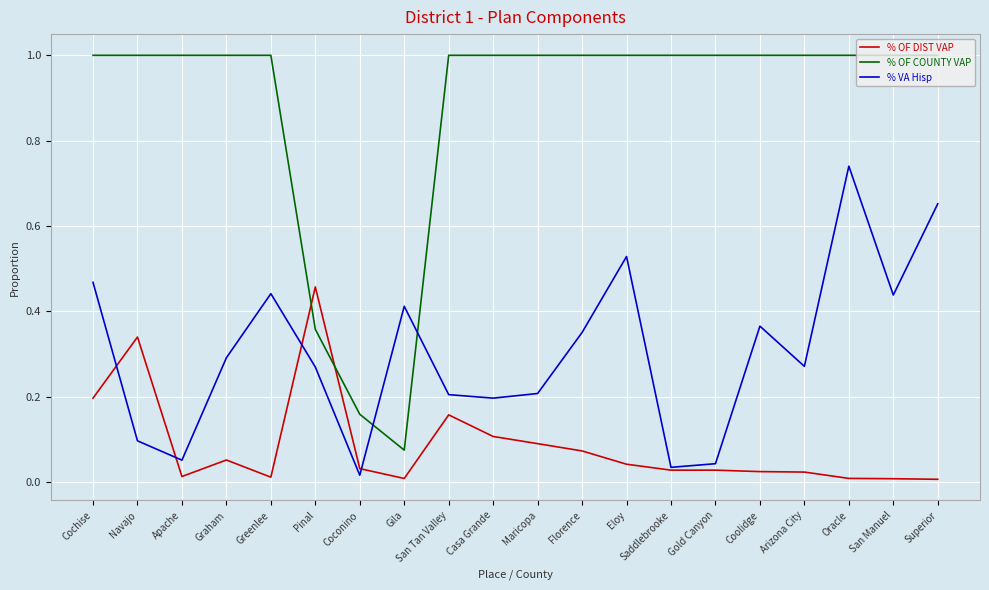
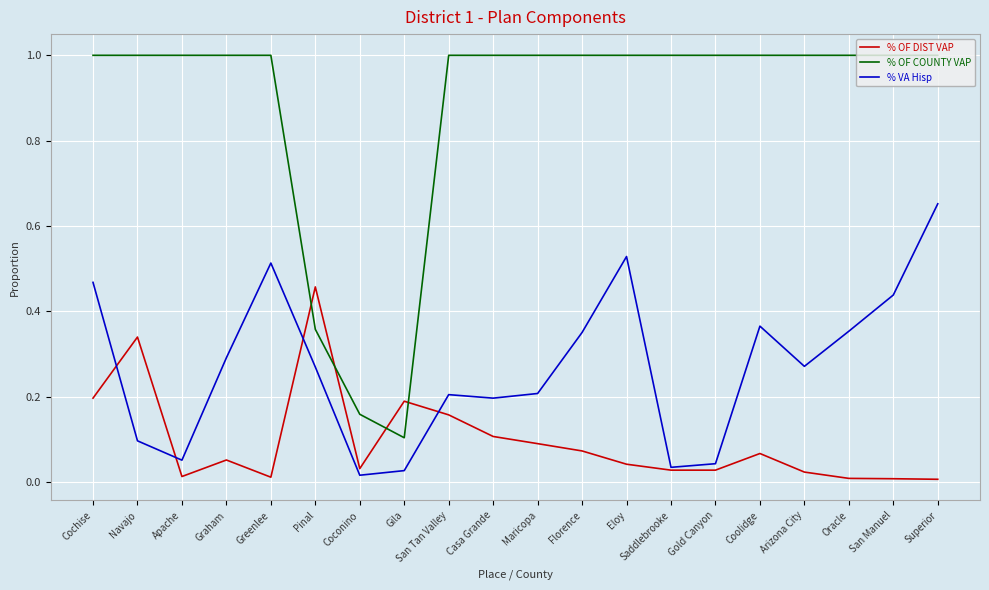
  {
    "% OF DIST VAP": {
      "Cochise": 0.20,
      "Navajo": 0.34,
      "Apache": 0.01,
      "Graham": 0.05,
      "Greenlee": 0.01,
      "Pinal": 0.46,
      "Coconino": 0.03,
-     "Gila": 0.01,
+     "Gila": 0.19,
      "San Tan Valley": 0.16,
      "Casa Grande": 0.11,
      "Maricopa": 0.09,
      "Florence": 0.07,
      "Eloy": 0.04,
      "Saddlebrooke": 0.03,
      "Gold Canyon": 0.03,
-     "Coolidge": 0.02,
+     "Coolidge": 0.07,
      "Arizona City": 0.02,
      "Oracle": 0.01,
      "San Manuel": 0.01,
      "Superior": 0.01
    },
    "% OF COUNTY VAP": {
      "Cochise": 1.00,
      "Navajo": 1.00,
      "Apache": 1.00,
      "Graham": 1.00,
      "Greenlee": 1.00,
      "Pinal": 0.36,
      "Coconino": 0.16,
-     "Gila": 0.08,
+     "Gila": 0.10,
      "San Tan Valley": 1.00,
      "Casa Grande": 1.00,
      "Maricopa": 1.00,
      "Florence": 1.00,
      "Eloy": 1.00,
      "Saddlebrooke": 1.00,
      "Gold Canyon": 1.00,
      "Coolidge": 1.00,
      "Arizona City": 1.00,
      "Oracle": 1.00
    },
    "% VA Hisp": {
      "Cochise": 0.47,
      "Navajo": 0.10,
      "Apache": 0.05,
      "Graham": 0.29,
-     "Greenlee": 0.44,
+     "Greenlee": 0.51,
      "Pinal": 0.27,
      "Coconino": 0.02,
-     "Gila": 0.41,
+     "Gila": 0.03,
      "San Tan Valley": 0.21,
      "Casa Grande": 0.20,
      "Maricopa": 0.21,
      "Florence": 0.35,
      "Eloy": 0.53,
      "Saddlebrooke": 0.03,
      "Gold Canyon": 0.04,
      "Coolidge": 0.37,
      "Arizona City": 0.27,
-     "Oracle": 0.74,
+     "Oracle": 0.35,
      "San Manuel": 0.44,
      "Superior": 0.65
    }
  }
